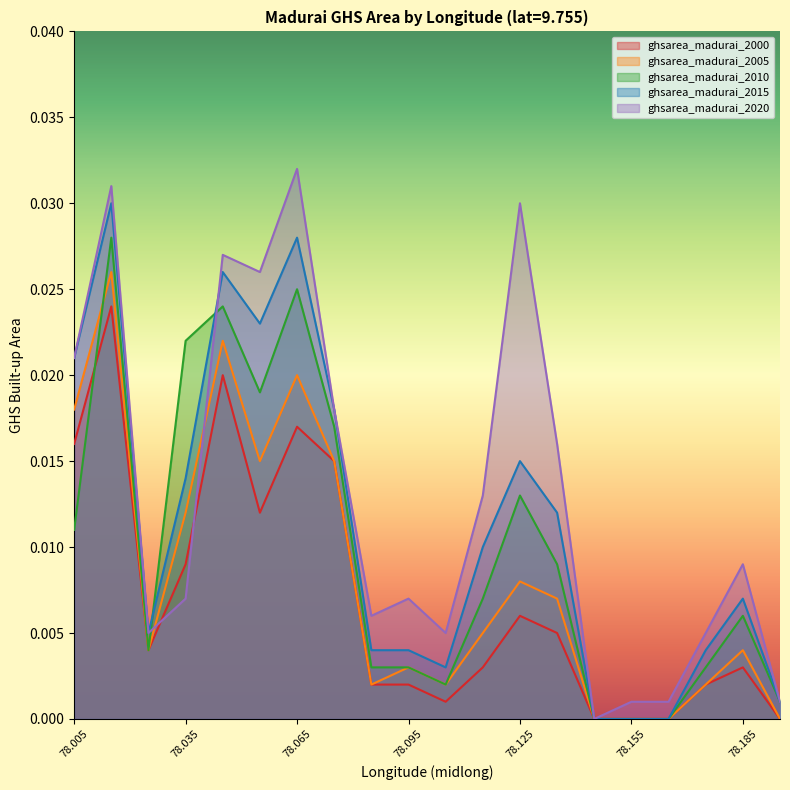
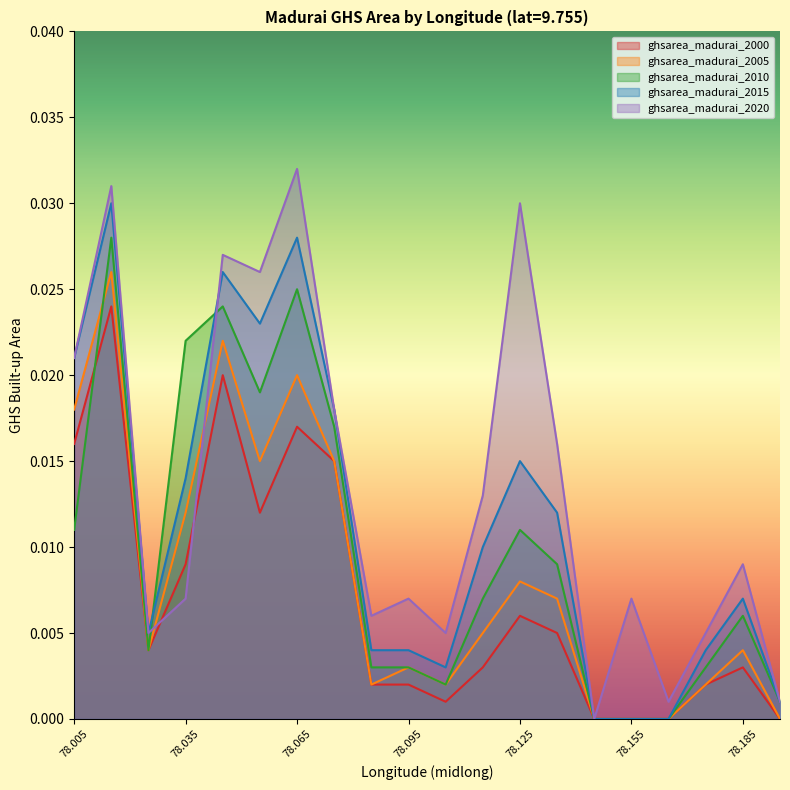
  {
    "ghsarea_madurai_2000": {
      "78.005": 0.016,
      "78.035": 0.009,
      "78.065": 0.017,
      "78.095": 0.002,
      "78.125": 0.006,
      "78.185": 0.003
    },
    "ghsarea_madurai_2005": {
      "78.005": 0.018,
      "78.035": 0.012,
      "78.065": 0.020,
      "78.125": 0.008,
      "78.185": 0.004
    },
    "ghsarea_madurai_2010": {
      "78.005": 0.011,
      "78.035": 0.022,
      "78.065": 0.025,
-     "78.125": 0.013,
+     "78.125": 0.011,
      "78.185": 0.006
    },
    "ghsarea_madurai_2015": {
      "78.035": 0.014,
      "78.065": 0.028,
      "78.095": 0.004,
      "78.125": 0.015,
      "78.185": 0.007
    },
    "ghsarea_madurai_2020": {
      "78.035": 0.007,
      "78.065": 0.032,
      "78.095": 0.007,
      "78.125": 0.030,
-     "78.155": 0.001,
+     "78.155": 0.007,
      "78.185": 0.009
    }
  }
